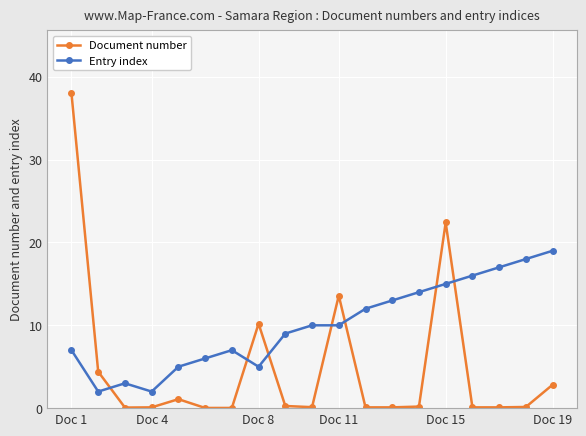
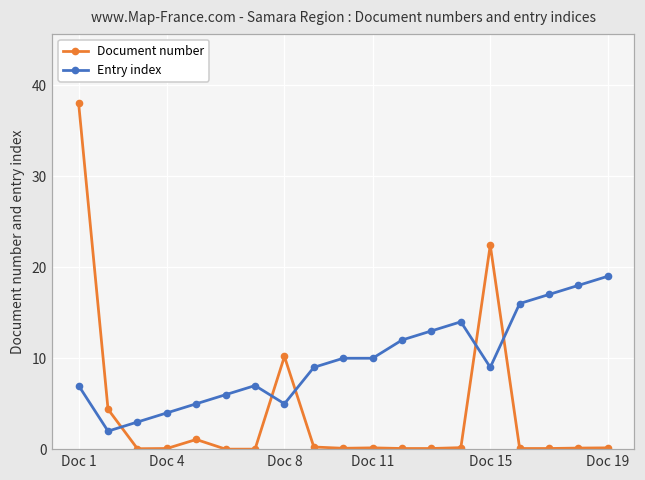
  {
    "Document number": {
      "Doc 1": 38,
      "Doc 4": 0,
      "Doc 8": 10,
-     "Doc 11": 14,
+     "Doc 11": 0,
      "Doc 15": 22,
-     "Doc 19": 3
+     "Doc 19": 0
    },
    "Entry index": {
      "Doc 1": 7,
-     "Doc 4": 2,
+     "Doc 4": 4,
      "Doc 8": 5,
      "Doc 11": 10,
-     "Doc 15": 15,
+     "Doc 15": 9,
      "Doc 19": 19
    }
  }
